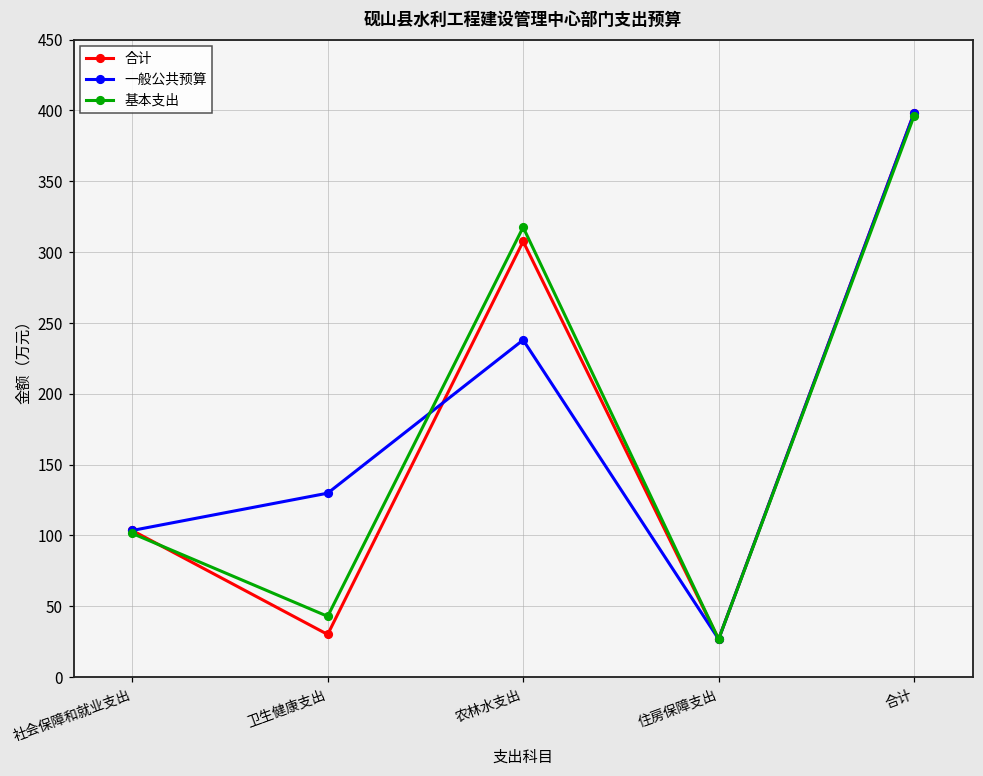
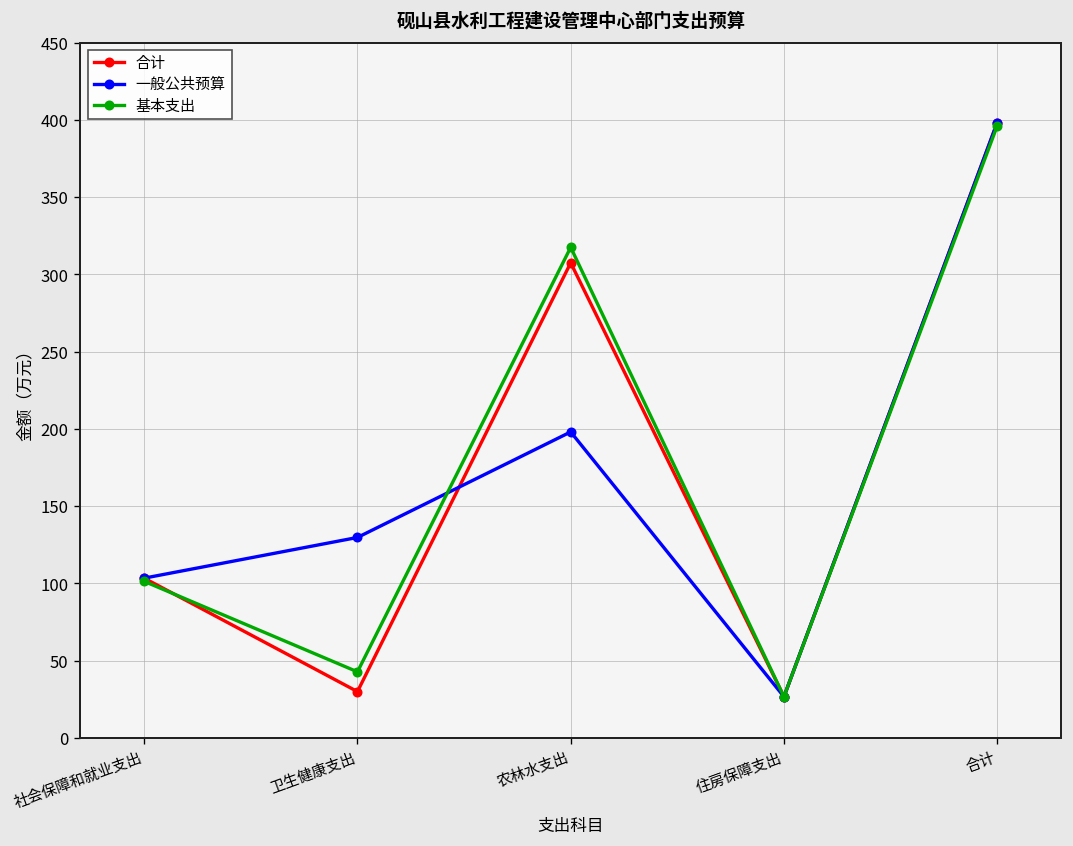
  {
    "合计": {
      "卫生健康支出": 30,
      "农林水支出": 307
    },
    "一般公共预算": {
      "卫生健康支出": 130,
-     "农林水支出": 238
+     "农林水支出": 198
    },
    "基本支出": {
      "社会保障和就业支出": 101,
      "卫生健康支出": 43,
      "农林水支出": 318,
      "合计": 396
    }
  }
